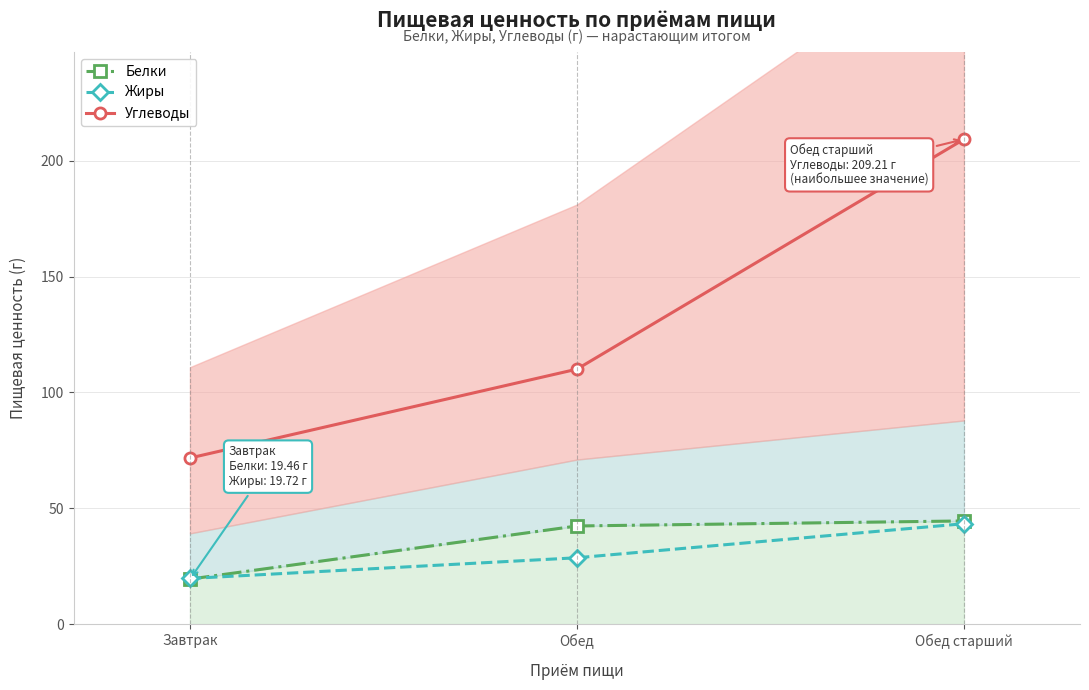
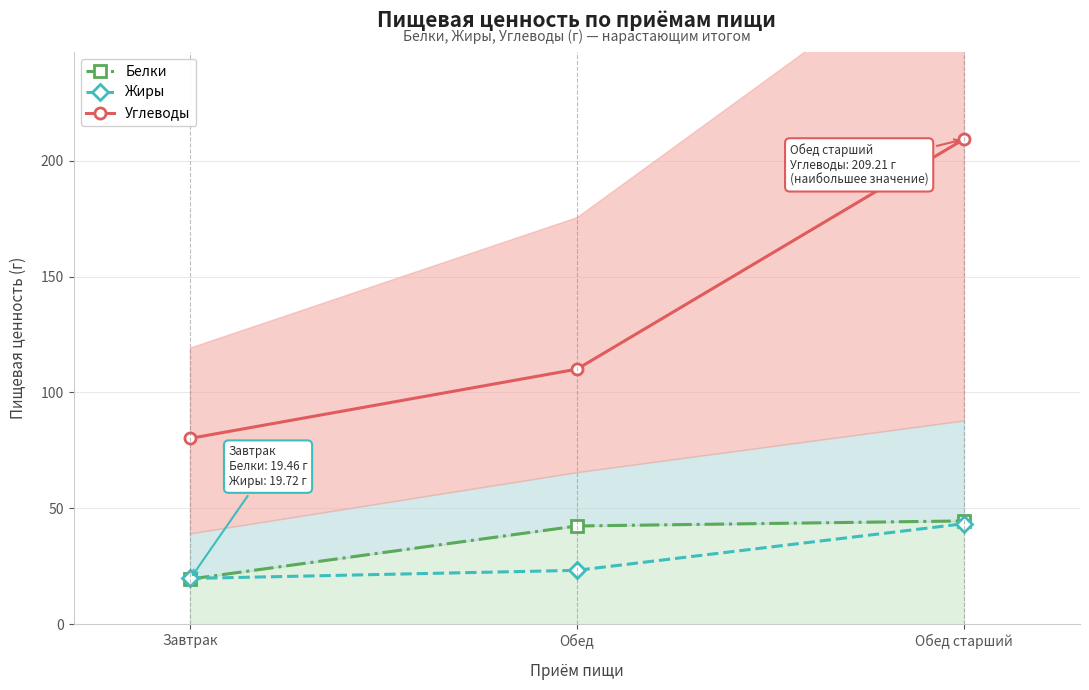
  {
    "Белки": {
      "Обед": 42,
      "Обед старший": 45
    },
    "Жиры": {
-     "Обед": 29,
+     "Обед": 23,
      "Обед старший": 43
    },
    "Углеводы": {
-     "Завтрак": 72,
+     "Завтрак": 80,
      "Обед": 110
    }
  }
